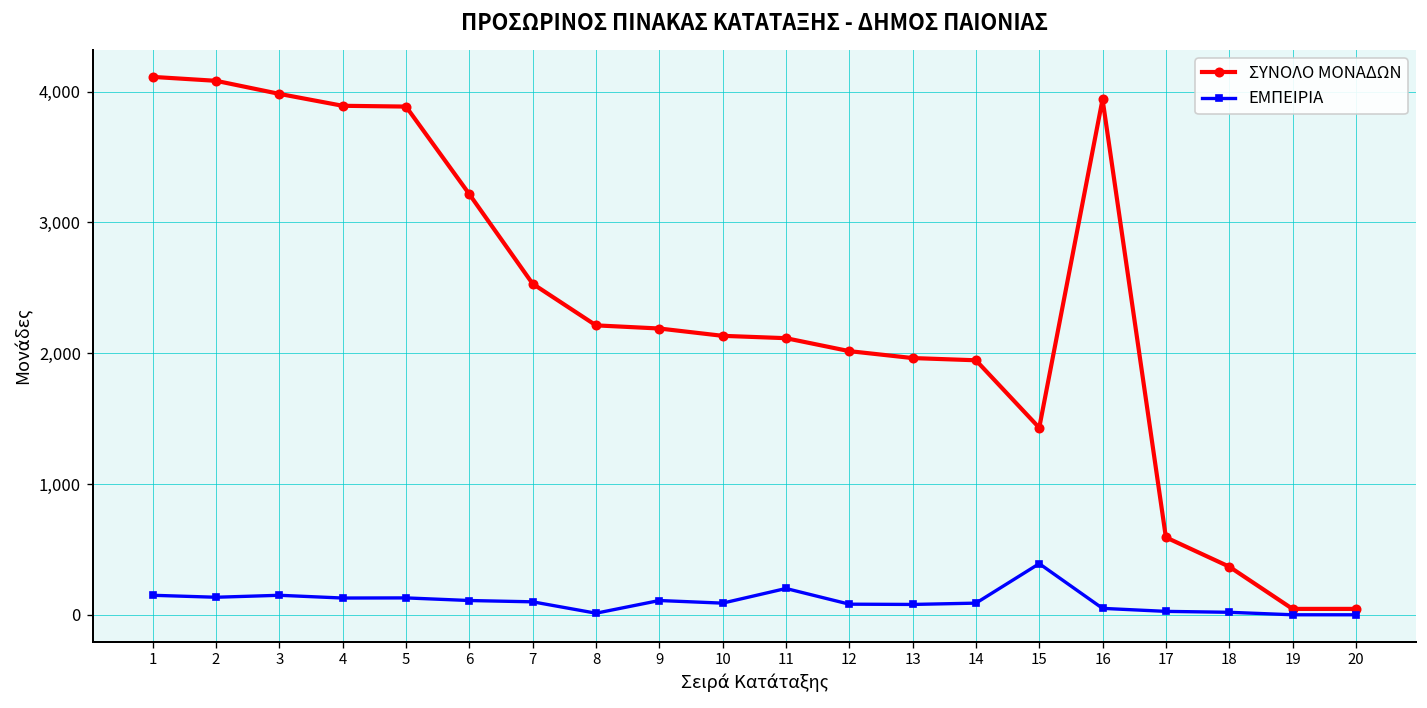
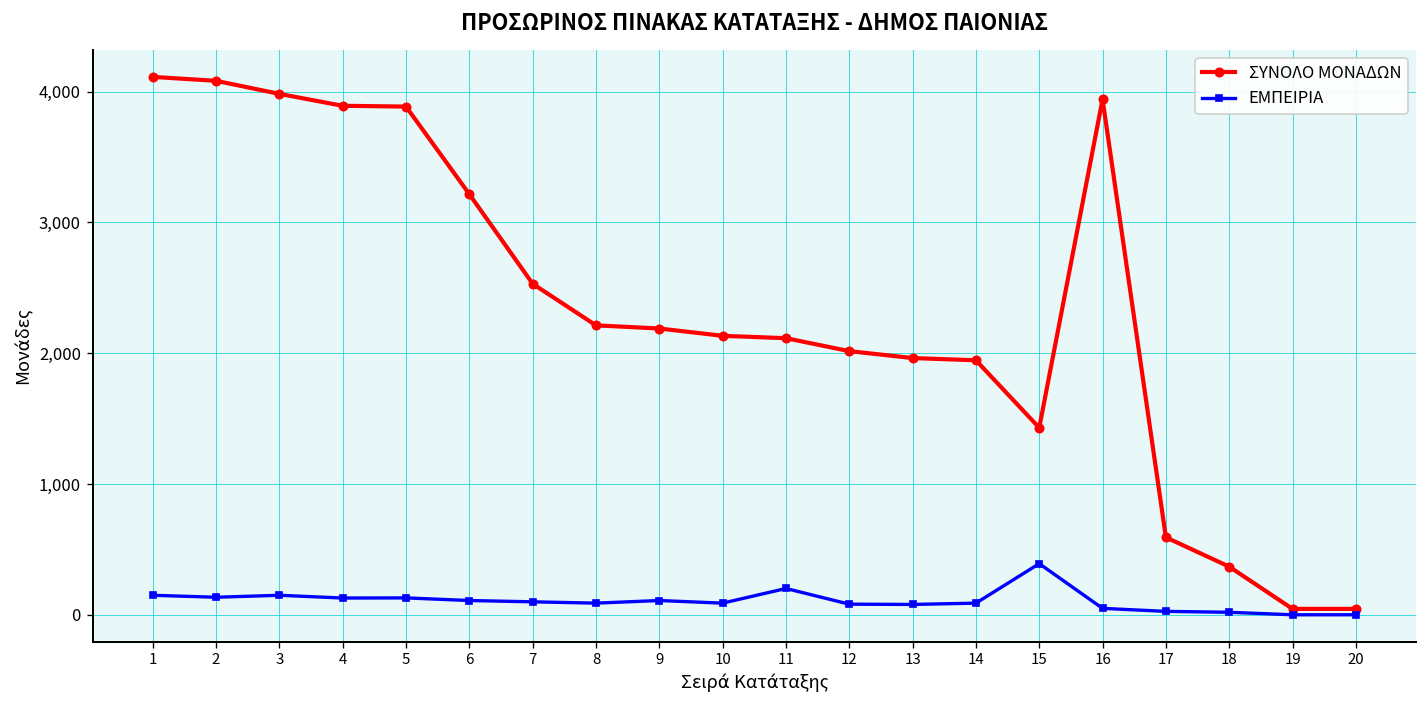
  {
    "ΣΥΝΟΛΟ ΜΟΝΑΔΩΝ": {
      "1": "4,110",
      "2": "4,080",
      "3": "3,980",
      "4": "3,890",
      "5": "3,890",
      "6": "3,220",
      "7": "2,530",
      "8": "2,210",
      "9": "2,190",
      "10": "2,130",
      "11": "2,120",
      "12": "2,020",
      "13": "1,960",
      "14": "1,950",
      "15": "1,430",
      "16": "3,940",
      "17": "590",
      "18": "370",
      "19": "50",
      "20": "50"
    },
    "ΕΜΠΕΙΡΙΑ": {
      "1": "150",
      "2": "130",
      "3": "150",
      "4": "130",
      "5": "130",
      "6": "110",
      "7": "100",
-     "8": "10",
+     "8": "90",
      "9": "110",
      "10": "90",
      "11": "200",
      "12": "80",
      "13": "80",
      "14": "90",
      "15": "390",
      "16": "50",
      "17": "30",
      "18": "20",
      "19": "0",
      "20": "0"
    }
  }
